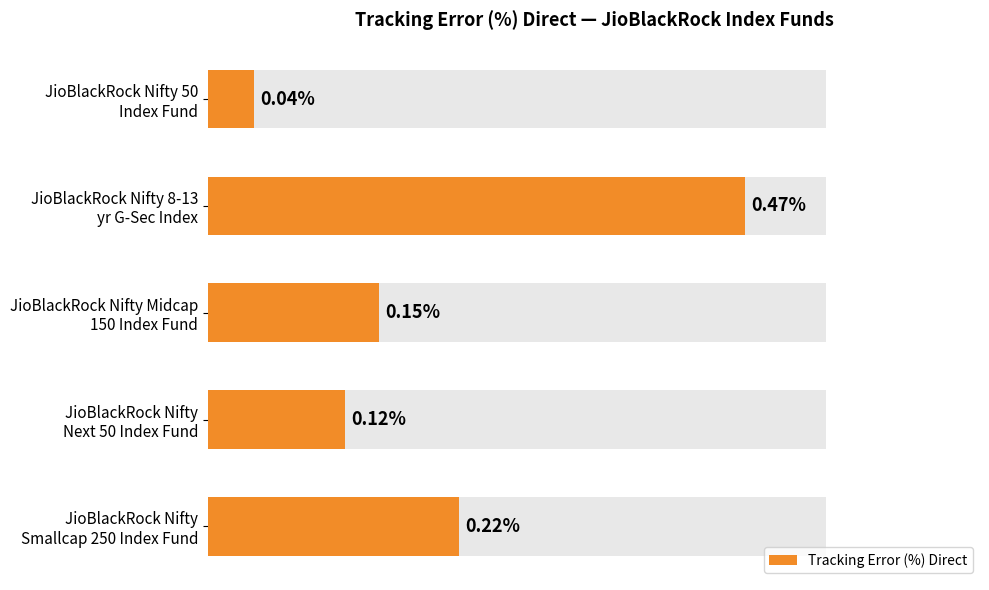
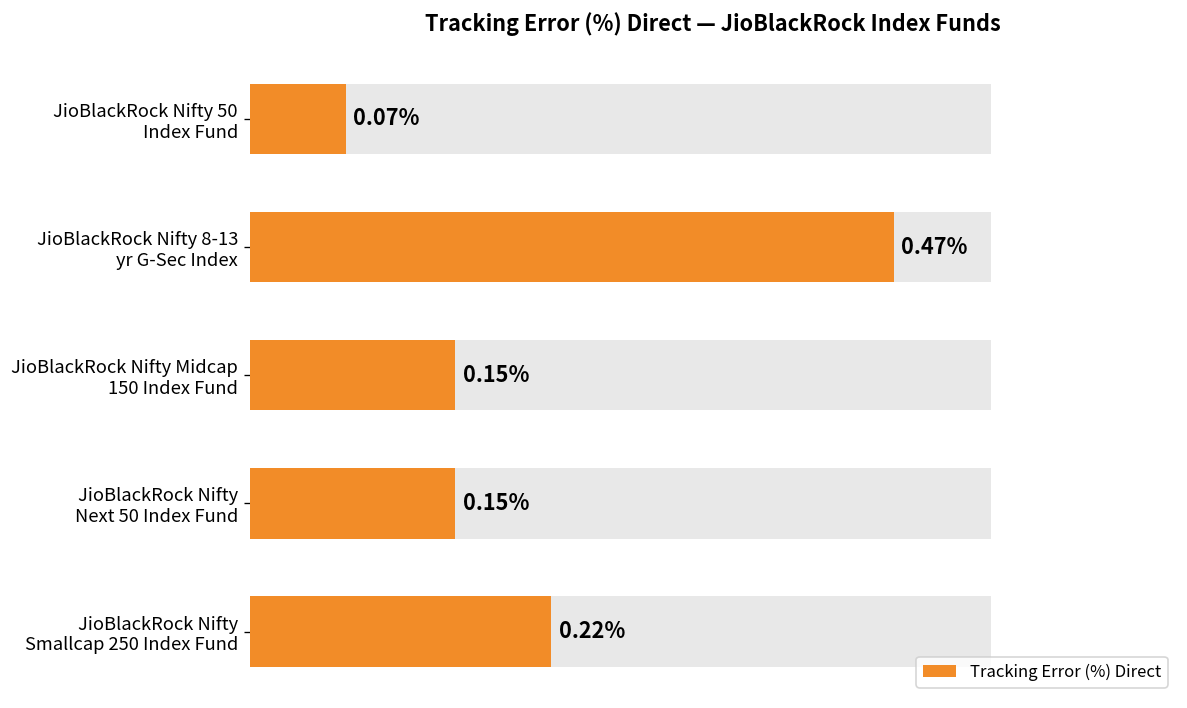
  {
    "Tracking Error (%) Direct": {
-     "JioBlackRock Nifty 50 Index Fund": "0.04%",
-     "JioBlackRock Nifty Next 50 Index Fund": "0.12%"
+     "JioBlackRock Nifty 50 Index Fund": "0.07%",
+     "JioBlackRock Nifty Next 50 Index Fund": "0.15%"
    }
  }
